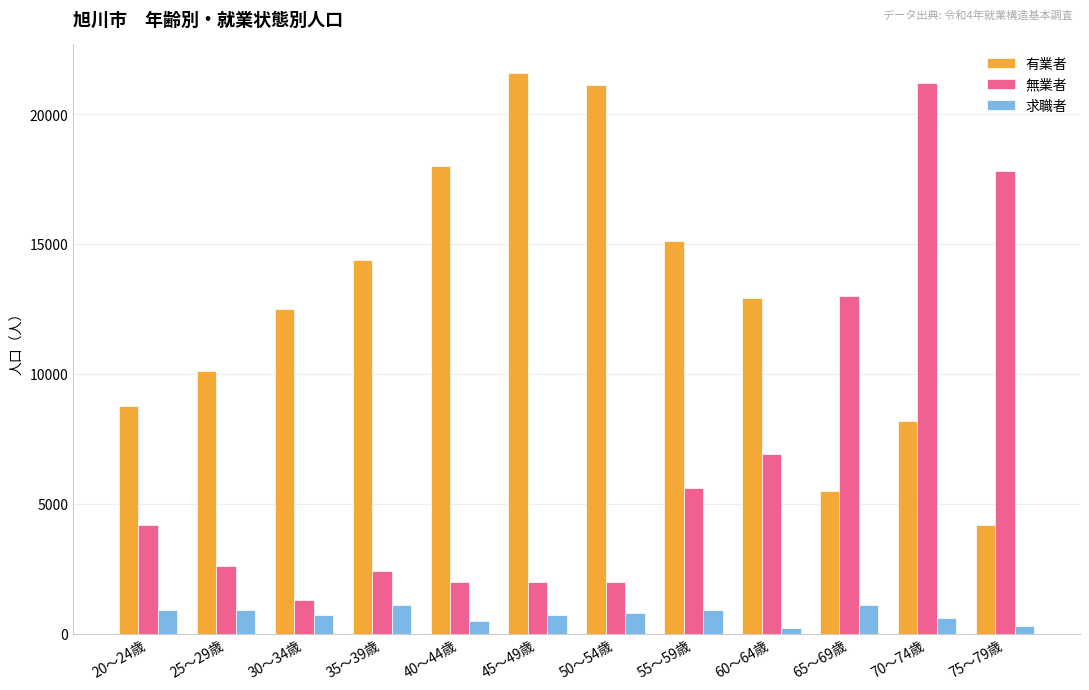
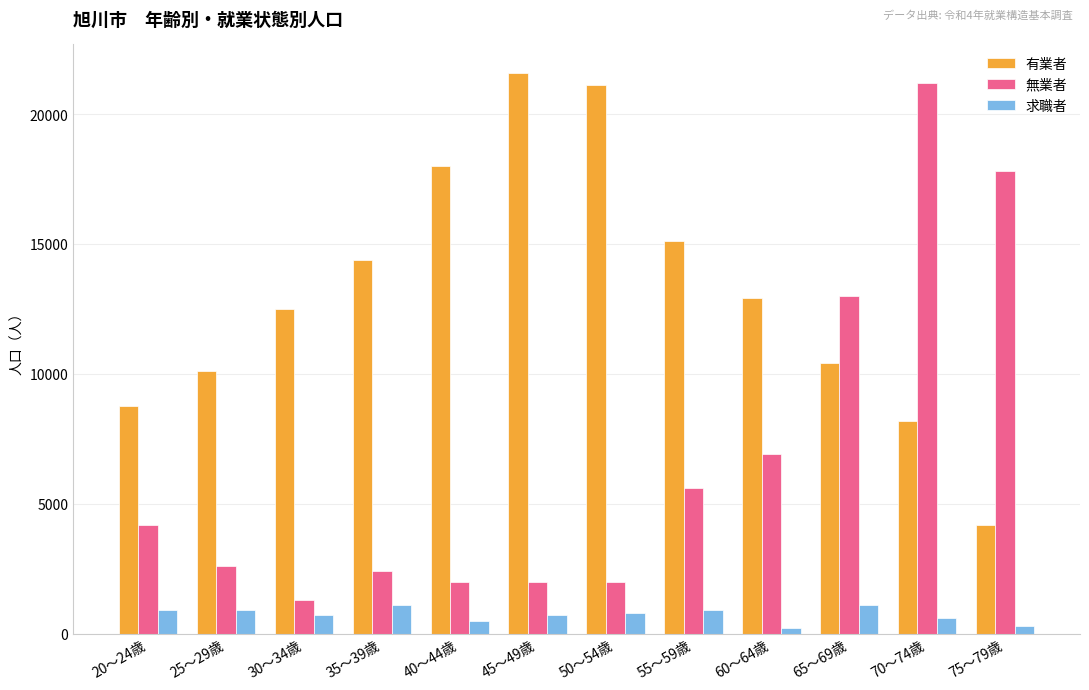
  {
    "有業者": {
      "20～24歳": 8700,
      "25～29歳": 10100,
      "30～34歳": 12500,
      "35～39歳": 14400,
      "40～44歳": 18000,
      "45～49歳": 21600,
      "50～54歳": 21100,
      "55～59歳": 15100,
      "60～64歳": 12900,
-     "65～69歳": 5500,
+     "65～69歳": 10400,
      "70～74歳": 8200,
      "75～79歳": 4200
    },
    "無業者": {
      "20～24歳": 4200,
      "25～29歳": 2600,
      "30～34歳": 1300,
      "35～39歳": 2400,
      "40～44歳": 2000,
      "45～49歳": 2000,
      "50～54歳": 2000,
      "55～59歳": 5600,
      "60～64歳": 6900,
      "65～69歳": 13000,
      "70～74歳": 21200,
      "75～79歳": 17800
    },
    "求職者": {
      "20～24歳": 900,
      "25～29歳": 900,
      "30～34歳": 700,
      "35～39歳": 1100,
      "40～44歳": 500,
      "45～49歳": 700,
      "50～54歳": 800,
      "55～59歳": 900,
      "60～64歳": 200,
      "65～69歳": 1100,
      "70～74歳": 600,
      "75～79歳": 300
    }
  }
